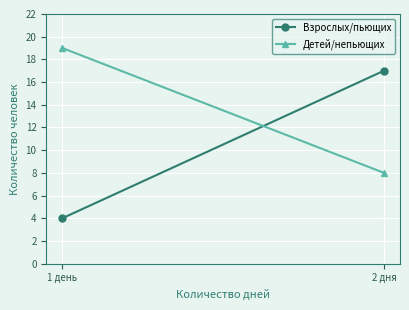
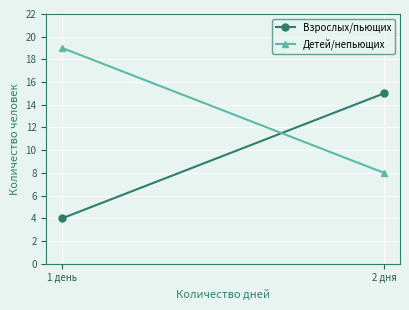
  {
    "Взрослых/пьющих": {
      "1 день": 4,
-     "2 дня": 17
+     "2 дня": 15
    },
    "Детей/непьющих": {
      "1 день": 19,
      "2 дня": 8
    }
  }
